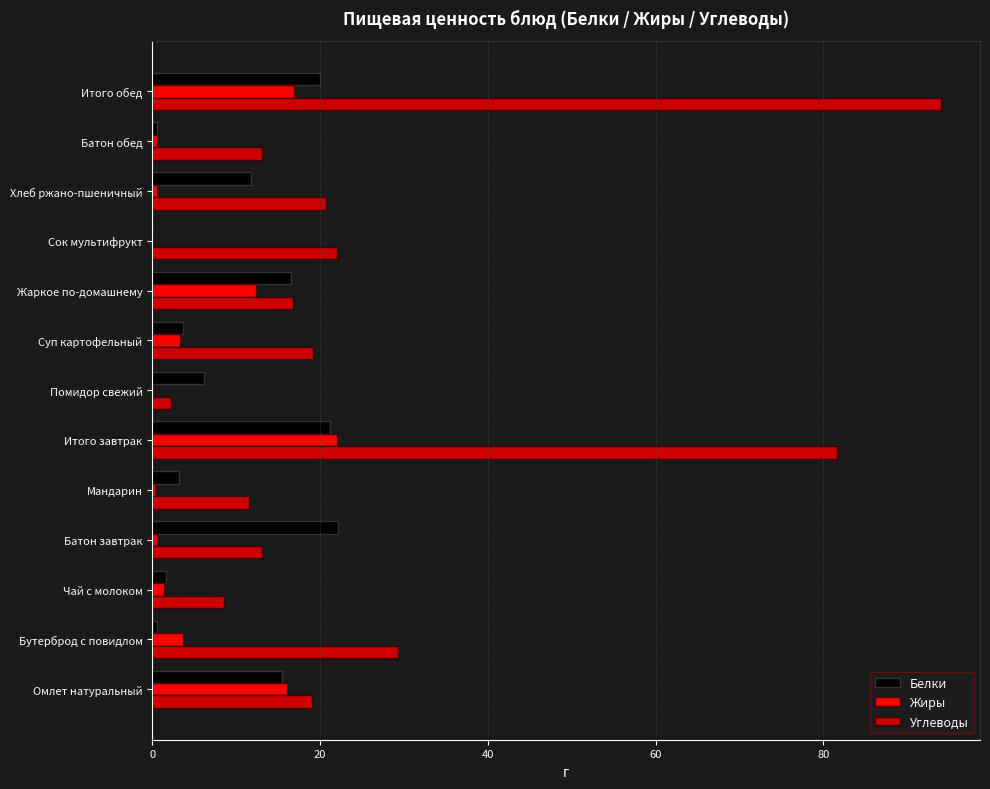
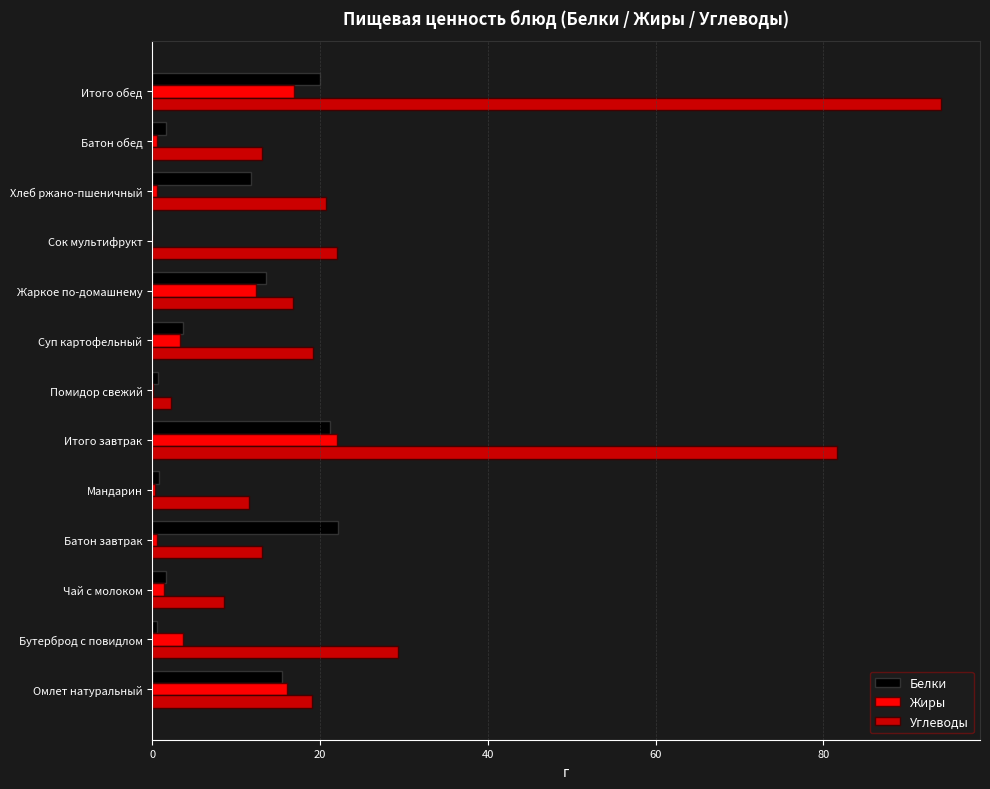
  {
    "Белки": {
      "Итого обед": 20,
-     "Батон обед": 1,
+     "Батон обед": 2,
      "Хлеб ржано-пшеничный": 12,
      "Сок мультифрукт": 0,
-     "Жаркое по-домашнему": 17,
+     "Жаркое по-домашнему": 14,
      "Суп картофельный": 4,
-     "Помидор свежий": 6,
+     "Помидор свежий": 1,
      "Итого завтрак": 21,
-     "Мандарин": 3,
+     "Мандарин": 1,
      "Батон завтрак": 22,
      "Чай с молоком": 2,
      "Бутерброд с повидлом": 1,
      "Омлет натуральный": 15
    }
  }
